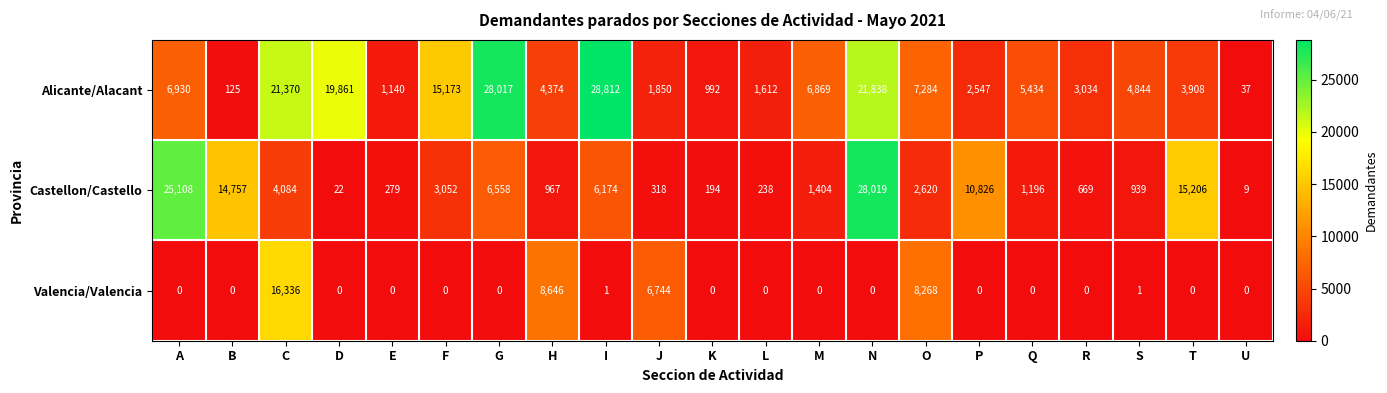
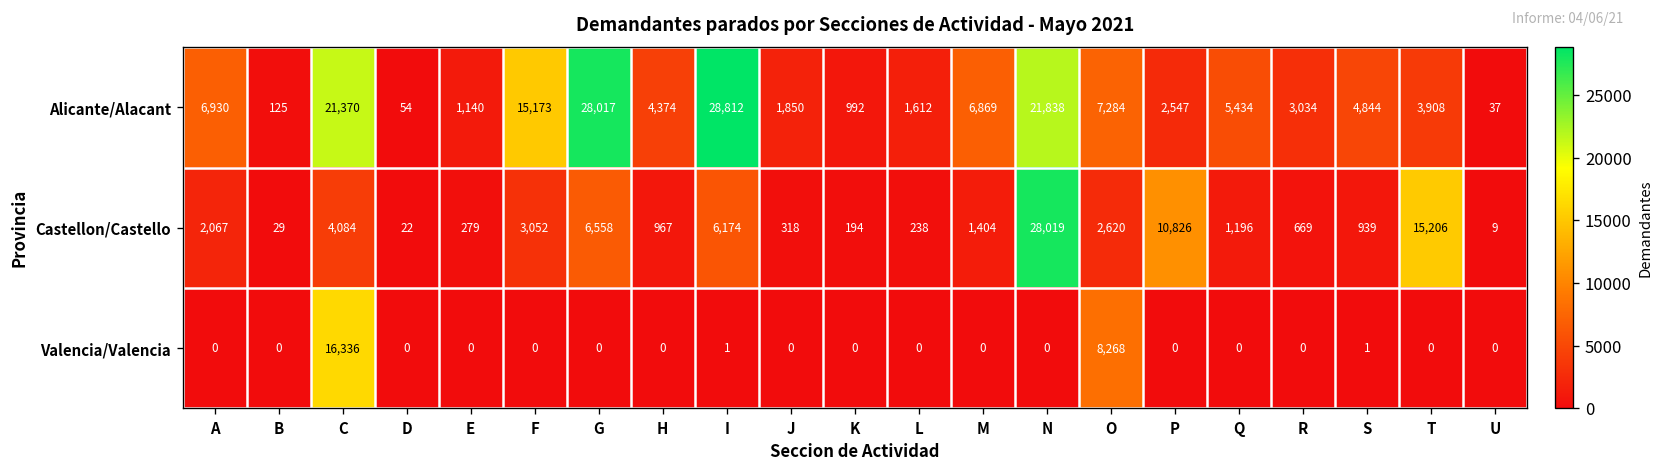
  {
    "Alicante/Alacant": {
      "A": "6,930",
      "B": "125",
      "C": "21,370",
-     "D": "19,861",
+     "D": "54",
      "E": "1,140",
      "F": "15,173",
      "G": "28,017",
      "H": "4,374",
      "I": "28,812",
      "J": "1,850",
      "K": "992",
      "L": "1,612",
      "M": "6,869",
      "N": "21,838",
      "O": "7,284",
      "P": "2,547",
      "Q": "5,434",
      "R": "3,034",
      "S": "4,844",
      "T": "3,908",
      "U": "37"
    },
    "Castellon/Castello": {
-     "A": "25,108",
-     "B": "14,757",
+     "A": "2,067",
+     "B": "29",
      "C": "4,084",
      "D": "22",
      "E": "279",
      "F": "3,052",
      "G": "6,558",
      "H": "967",
      "I": "6,174",
      "J": "318",
      "K": "194",
      "L": "238",
      "M": "1,404",
      "N": "28,019",
      "O": "2,620",
      "P": "10,826",
      "Q": "1,196",
      "R": "669",
      "S": "939",
      "T": "15,206",
      "U": "9"
    },
    "Valencia/Valencia": {
      "A": "0",
      "B": "0",
      "C": "16,336",
      "D": "0",
      "E": "0",
      "F": "0",
      "G": "0",
-     "H": "8,646",
+     "H": "0",
      "I": "1",
-     "J": "6,744",
+     "J": "0",
      "K": "0",
      "L": "0",
      "M": "0",
      "N": "0",
      "O": "8,268",
      "P": "0",
      "Q": "0",
      "R": "0",
      "S": "1",
      "T": "0",
      "U": "0"
    }
  }
